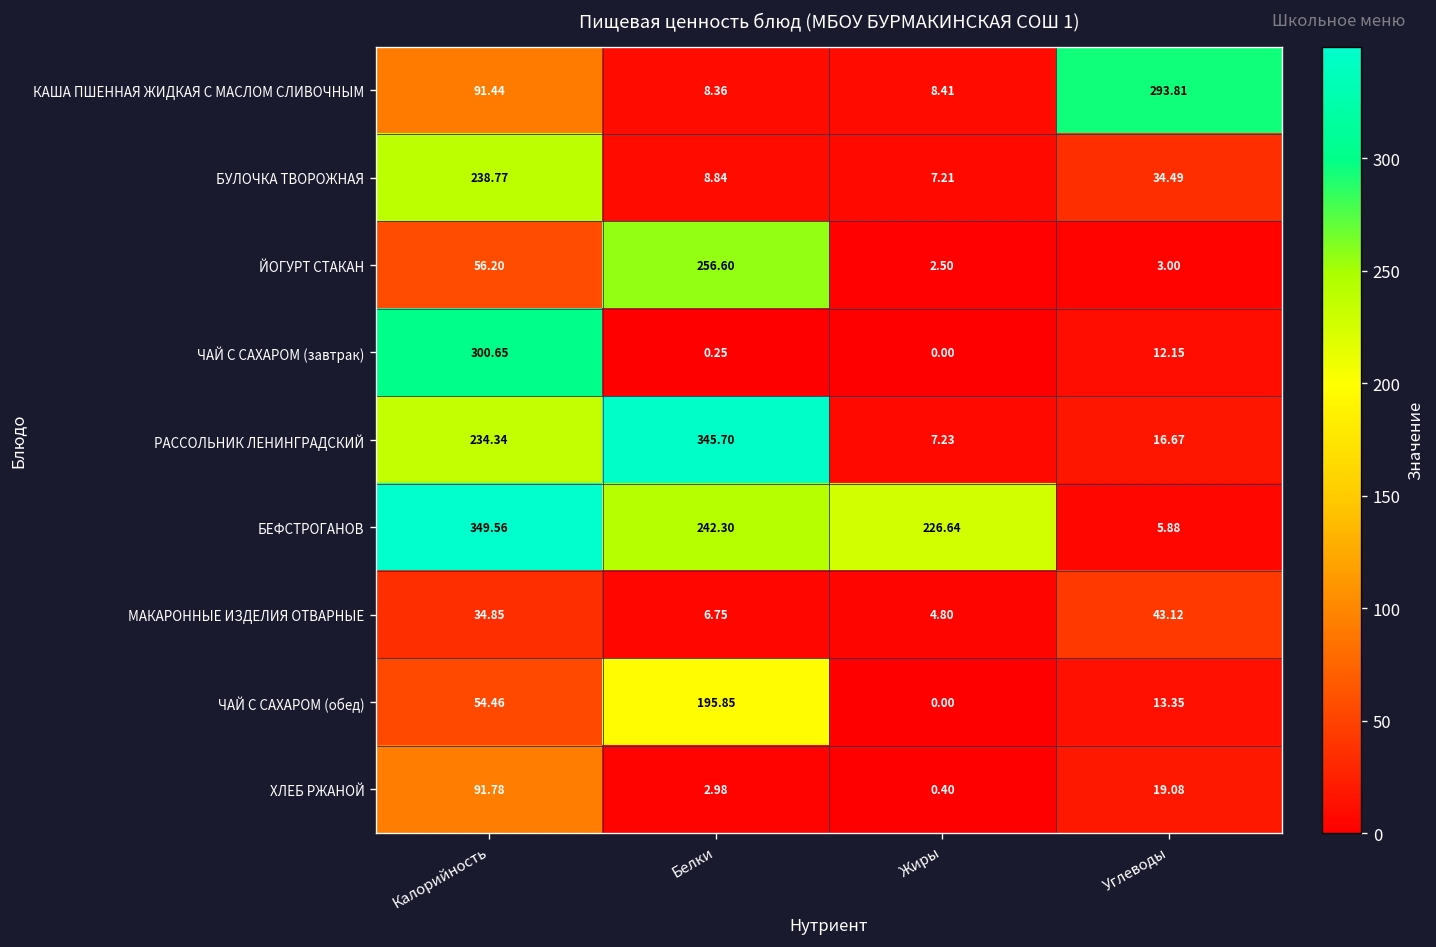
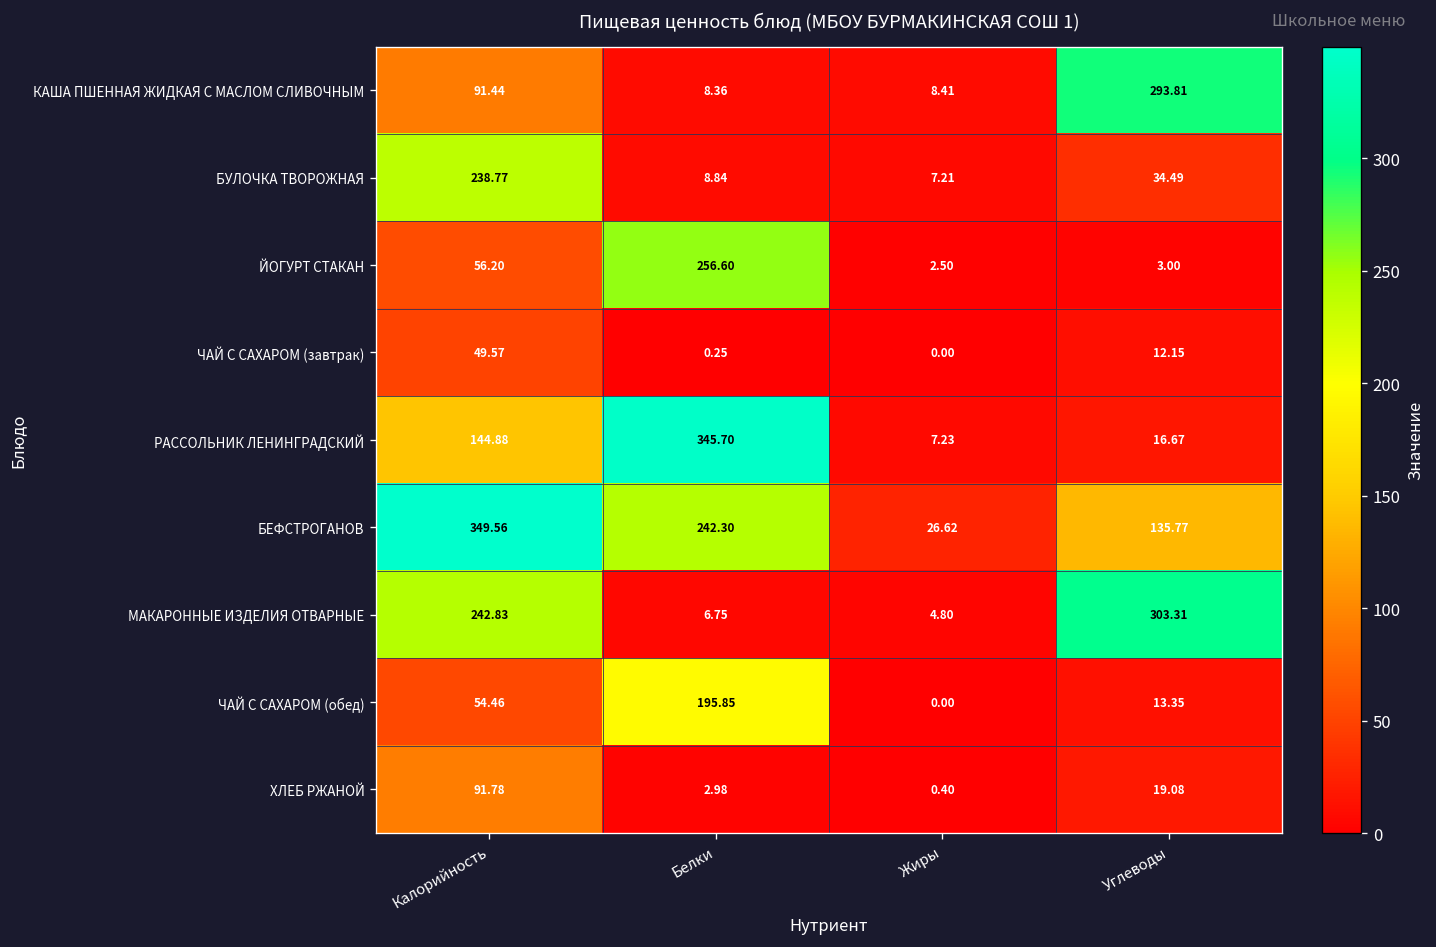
  {
    "КАША ПШЕННАЯ ЖИДКАЯ С МАСЛОМ СЛИВОЧНЫМ": {
      "Калорийность": 91.44,
      "Белки": 8.36,
      "Жиры": 8.41,
      "Углеводы": 293.81
    },
    "БУЛОЧКА ТВОРОЖНАЯ": {
      "Калорийность": 238.77,
      "Белки": 8.84,
      "Жиры": 7.21,
      "Углеводы": 34.49
    },
    "ЙОГУРТ СТАКАН": {
      "Калорийность": 56.20,
      "Белки": 256.60,
      "Жиры": 2.50,
      "Углеводы": 3.00
    },
    "ЧАЙ С САХАРОМ (завтрак)": {
-     "Калорийность": 300.65,
+     "Калорийность": 49.57,
      "Белки": 0.25,
      "Жиры": 0.00,
      "Углеводы": 12.15
    },
    "РАССОЛЬНИК ЛЕНИНГРАДСКИЙ": {
-     "Калорийность": 234.34,
+     "Калорийность": 144.88,
      "Белки": 345.70,
      "Жиры": 7.23,
      "Углеводы": 16.67
    },
    "БЕФСТРОГАНОВ": {
      "Калорийность": 349.56,
      "Белки": 242.30,
-     "Жиры": 226.64,
-     "Углеводы": 5.88
+     "Жиры": 26.62,
+     "Углеводы": 135.77
    },
    "МАКАРОННЫЕ ИЗДЕЛИЯ ОТВАРНЫЕ": {
-     "Калорийность": 34.85,
+     "Калорийность": 242.83,
      "Белки": 6.75,
      "Жиры": 4.80,
-     "Углеводы": 43.12
+     "Углеводы": 303.31
    },
    "ЧАЙ С САХАРОМ (обед)": {
      "Калорийность": 54.46,
      "Белки": 195.85,
      "Жиры": 0.00,
      "Углеводы": 13.35
    },
    "ХЛЕБ РЖАНОЙ": {
      "Калорийность": 91.78,
      "Белки": 2.98,
      "Жиры": 0.40,
      "Углеводы": 19.08
    }
  }
